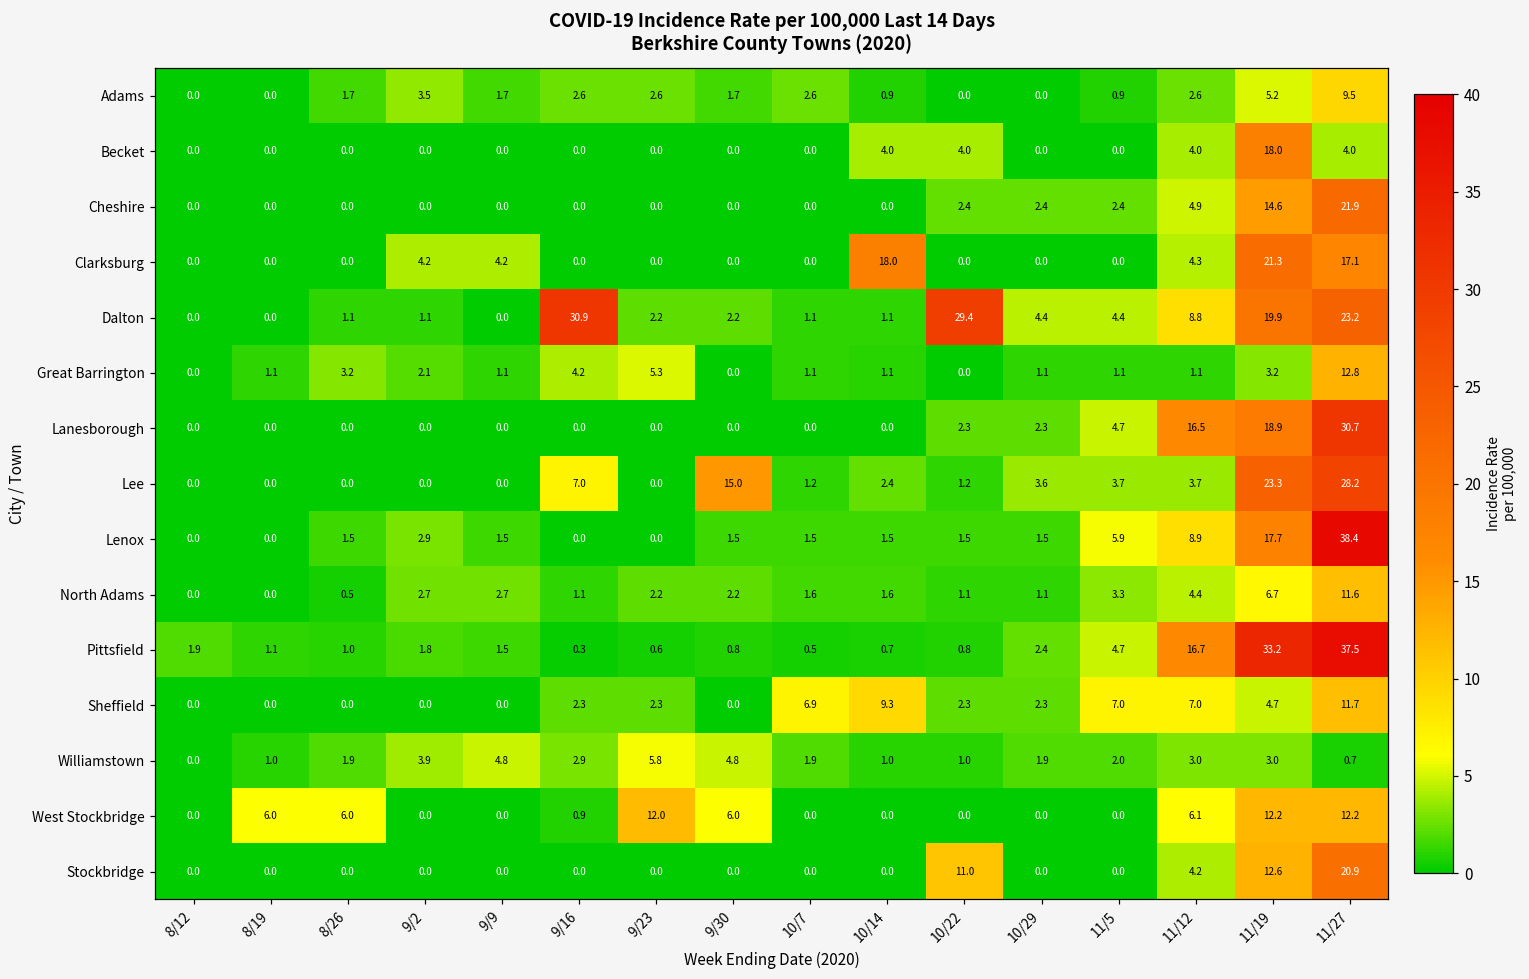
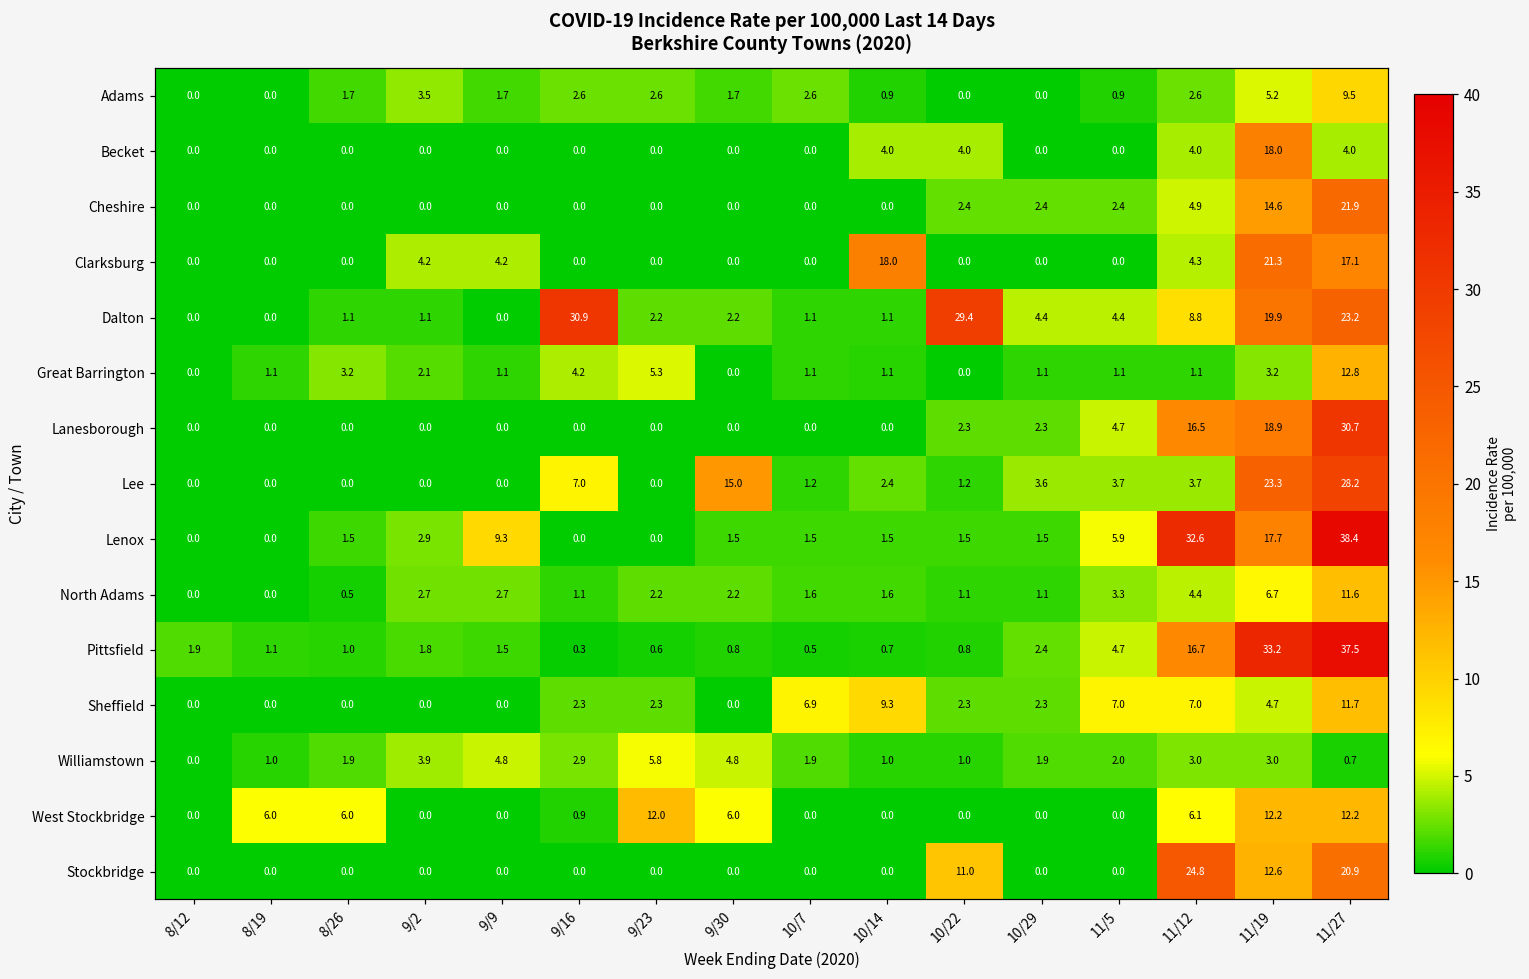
  {
    "Lenox": {
      "8/12": 0.0,
      "8/19": 0.0,
      "8/26": 1.5,
      "9/2": 2.9,
-     "9/9": 1.5,
+     "9/9": 9.3,
      "9/16": 0.0,
      "9/23": 0.0,
      "9/30": 1.5,
      "10/7": 1.5,
      "10/14": 1.5,
      "10/22": 1.5,
      "10/29": 1.5,
      "11/5": 5.9,
-     "11/12": 8.9,
+     "11/12": 32.6,
      "11/19": 17.7,
      "11/27": 38.4
    },
    "Stockbridge": {
      "8/12": 0.0,
      "8/19": 0.0,
      "8/26": 0.0,
      "9/2": 0.0,
      "9/9": 0.0,
      "9/16": 0.0,
      "9/23": 0.0,
      "9/30": 0.0,
      "10/7": 0.0,
      "10/14": 0.0,
      "10/22": 11.0,
      "10/29": 0.0,
      "11/5": 0.0,
-     "11/12": 4.2,
+     "11/12": 24.8,
      "11/19": 12.6,
      "11/27": 20.9
    }
  }
